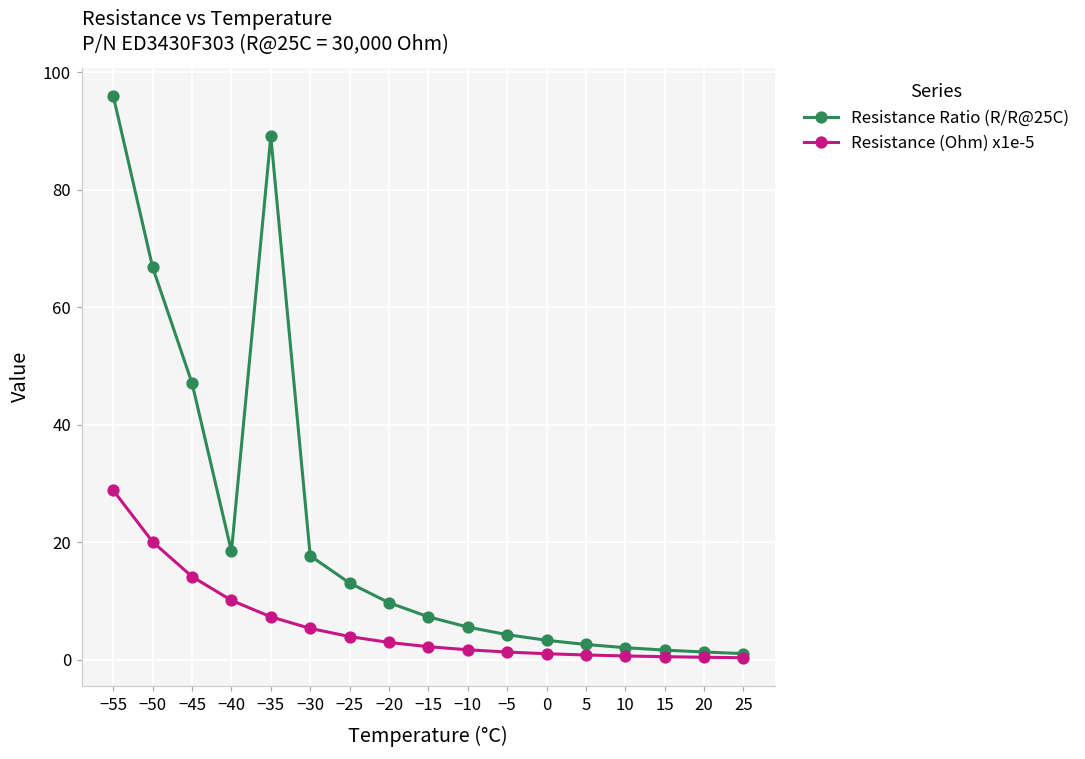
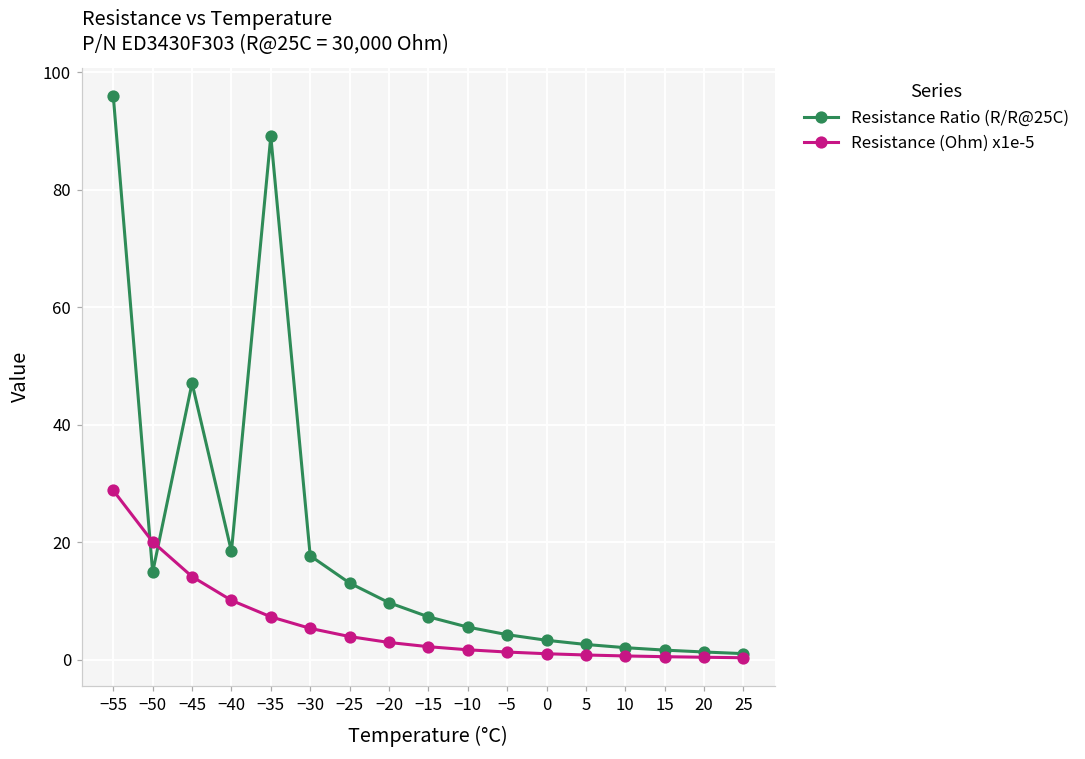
  {
    "Resistance Ratio (R/R@25C)": {
      "−55": 96,
-     "−50": 67,
+     "−50": 15,
      "−45": 47,
      "−40": 18,
      "−35": 89,
      "−30": 18,
      "−25": 13,
      "−20": 10,
      "−15": 7,
      "−10": 6,
      "−5": 4,
      "0": 3,
      "5": 3,
      "10": 2,
      "15": 2,
      "20": 1,
      "25": 1
    },
    "Resistance (Ohm) x1e-5": {
      "−55": 29,
      "−50": 20,
      "−45": 14,
      "−40": 10,
      "−35": 7,
      "−30": 5,
      "−25": 4,
      "−20": 3,
      "−15": 2,
      "−10": 2,
      "−5": 1,
      "0": 1,
      "5": 1,
      "10": 1,
      "15": 0,
      "20": 0,
      "25": 0
    }
  }
